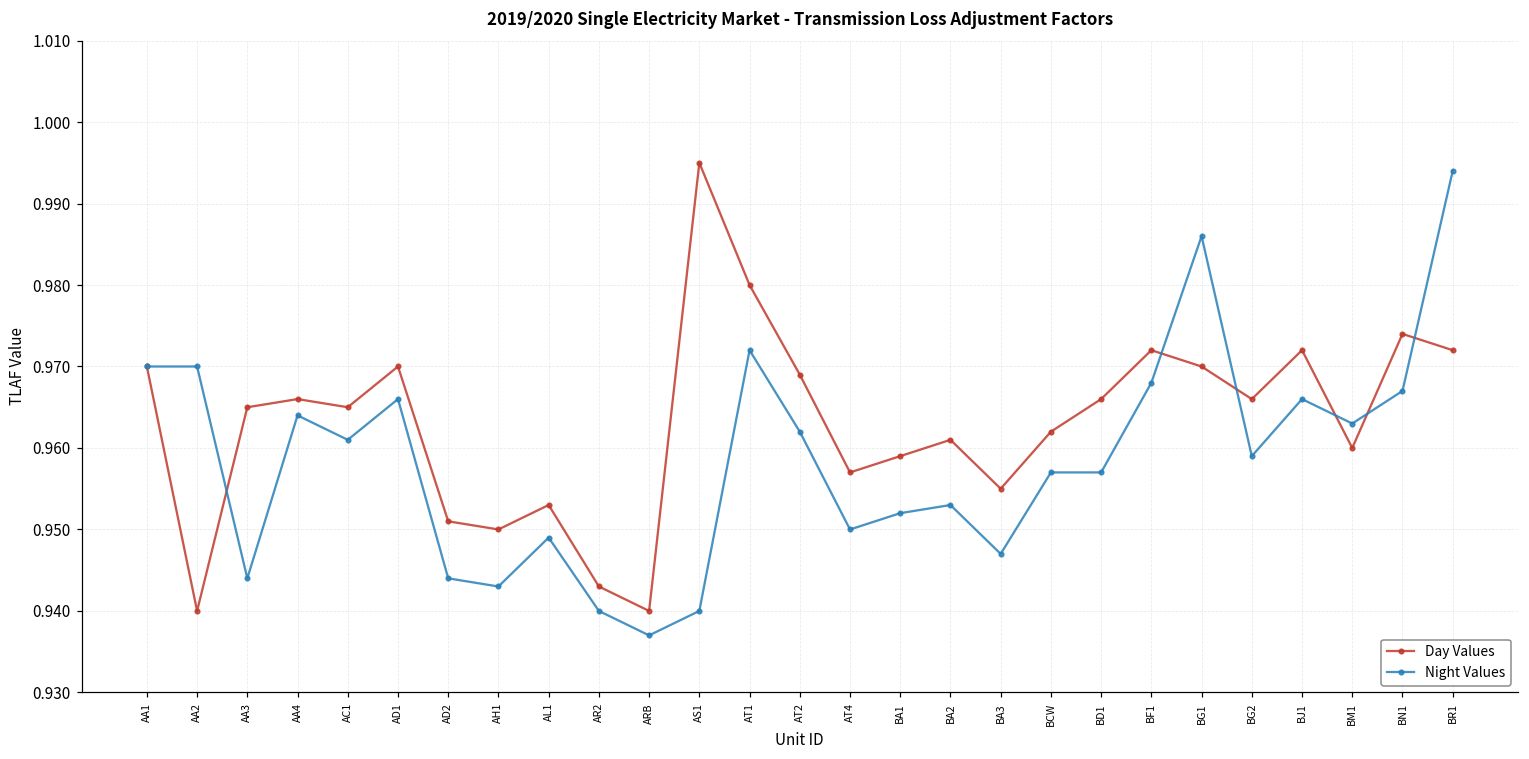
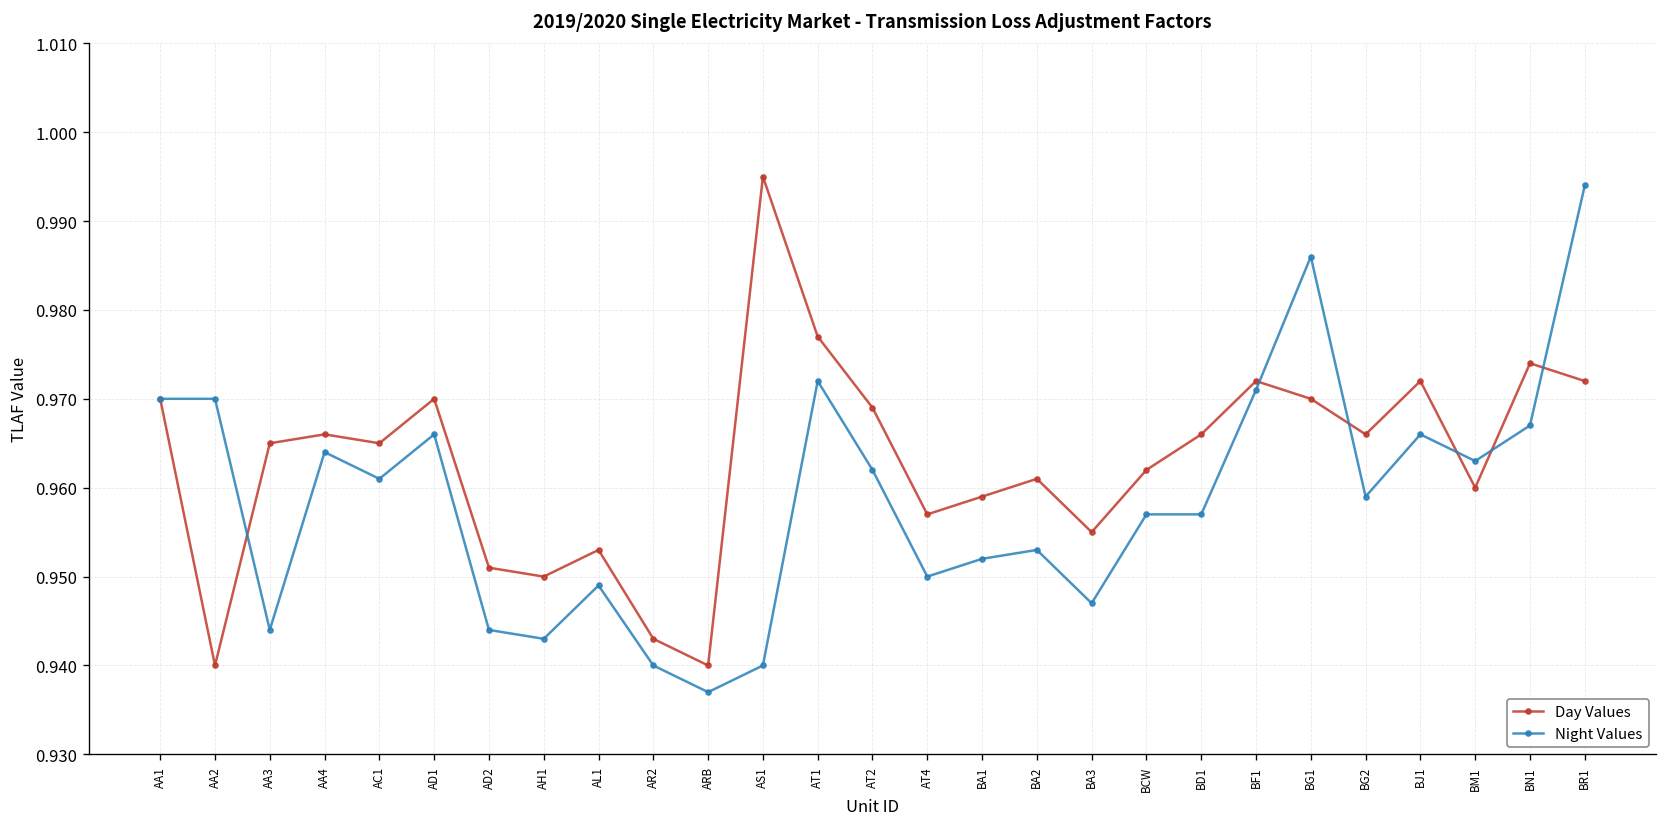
  {
    "Day Values": {
      "AA2": 0.940,
      "AA3": 0.965,
      "AA4": 0.966,
      "AC1": 0.965,
      "AD1": 0.970,
      "AD2": 0.951,
      "AH1": 0.950,
      "AL1": 0.953,
      "AR2": 0.943,
      "ARB": 0.940,
      "AS1": 0.995,
-     "AT1": 0.980,
+     "AT1": 0.977,
      "AT2": 0.969,
      "AT4": 0.957,
      "BA1": 0.959,
      "BA2": 0.961,
      "BA3": 0.955,
      "BCW": 0.962,
      "BD1": 0.966,
      "BF1": 0.972,
      "BG1": 0.970,
      "BG2": 0.966,
      "BJ1": 0.972,
      "BM1": 0.960,
      "BN1": 0.974,
      "BR1": 0.972
    },
    "Night Values": {
      "AA2": 0.970,
      "AA3": 0.944,
      "AA4": 0.964,
      "AC1": 0.961,
      "AD1": 0.966,
      "AD2": 0.944,
      "AH1": 0.943,
      "AL1": 0.949,
      "AR2": 0.940,
      "ARB": 0.937,
      "AS1": 0.940,
      "AT1": 0.972,
      "AT2": 0.962,
      "AT4": 0.950,
      "BA1": 0.952,
      "BA2": 0.953,
      "BA3": 0.947,
      "BCW": 0.957,
      "BD1": 0.957,
-     "BF1": 0.968,
+     "BF1": 0.971,
      "BG1": 0.986,
      "BG2": 0.959,
      "BJ1": 0.966,
      "BM1": 0.963,
      "BN1": 0.967,
      "BR1": 0.994
    }
  }
